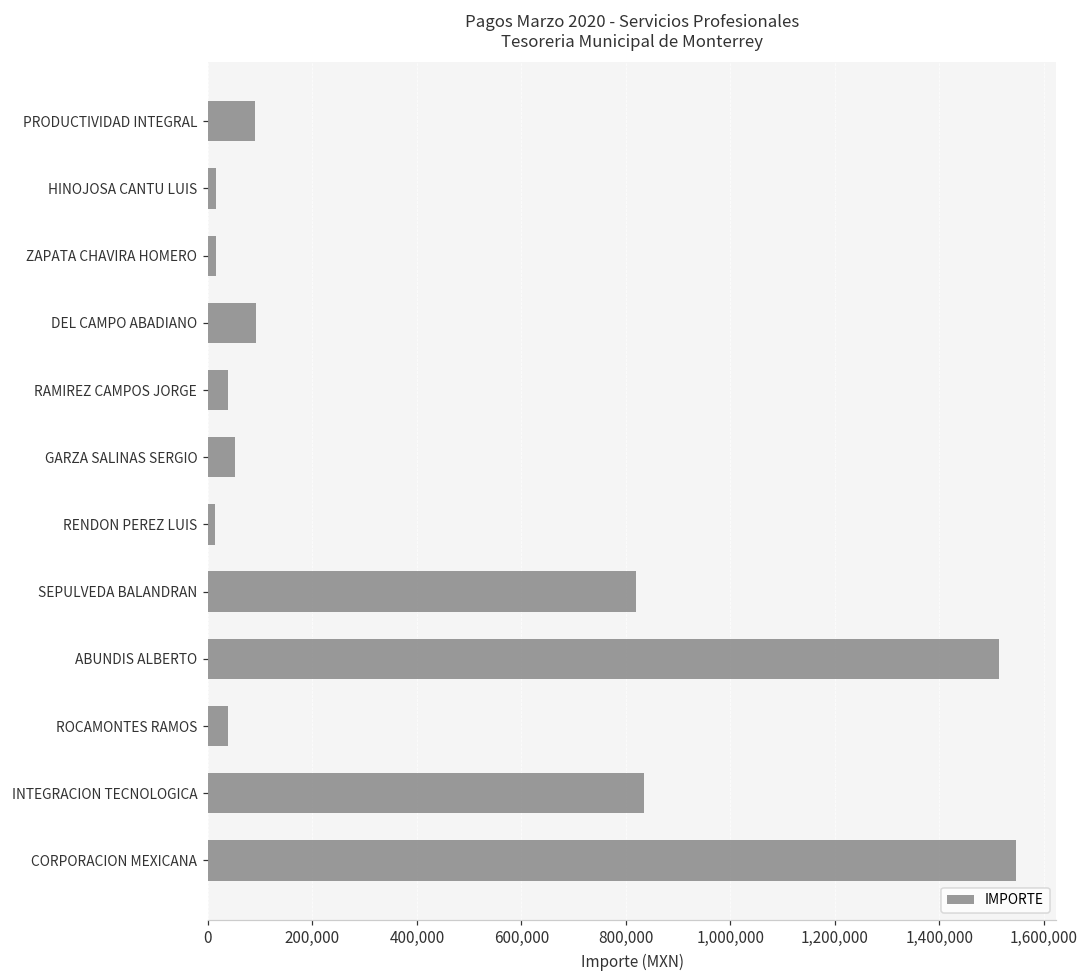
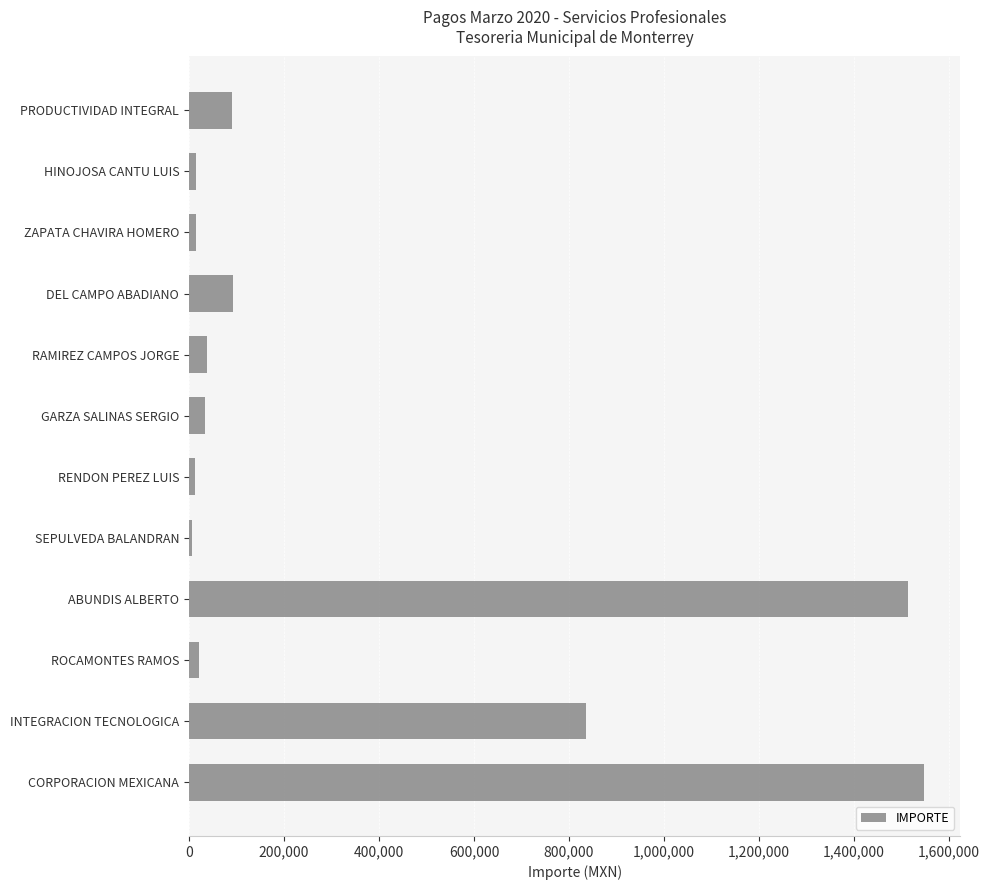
  {
    "PRODUCTIVIDAD INTEGRAL": "90,000",
    "HINOJOSA CANTU LUIS": "20,000",
    "ZAPATA CHAVIRA HOMERO": "20,000",
    "DEL CAMPO ABADIANO": "90,000",
    "RAMIREZ CAMPOS JORGE": "40,000",
-   "GARZA SALINAS SERGIO": "50,000",
+   "GARZA SALINAS SERGIO": "30,000",
    "RENDON PEREZ LUIS": "10,000",
-   "SEPULVEDA BALANDRAN": "820,000",
+   "SEPULVEDA BALANDRAN": "10,000",
    "ABUNDIS ALBERTO": "1,510,000",
-   "ROCAMONTES RAMOS": "40,000",
+   "ROCAMONTES RAMOS": "20,000",
    "INTEGRACION TECNOLOGICA": "840,000",
    "CORPORACION MEXICANA": "1,550,000"
  }
